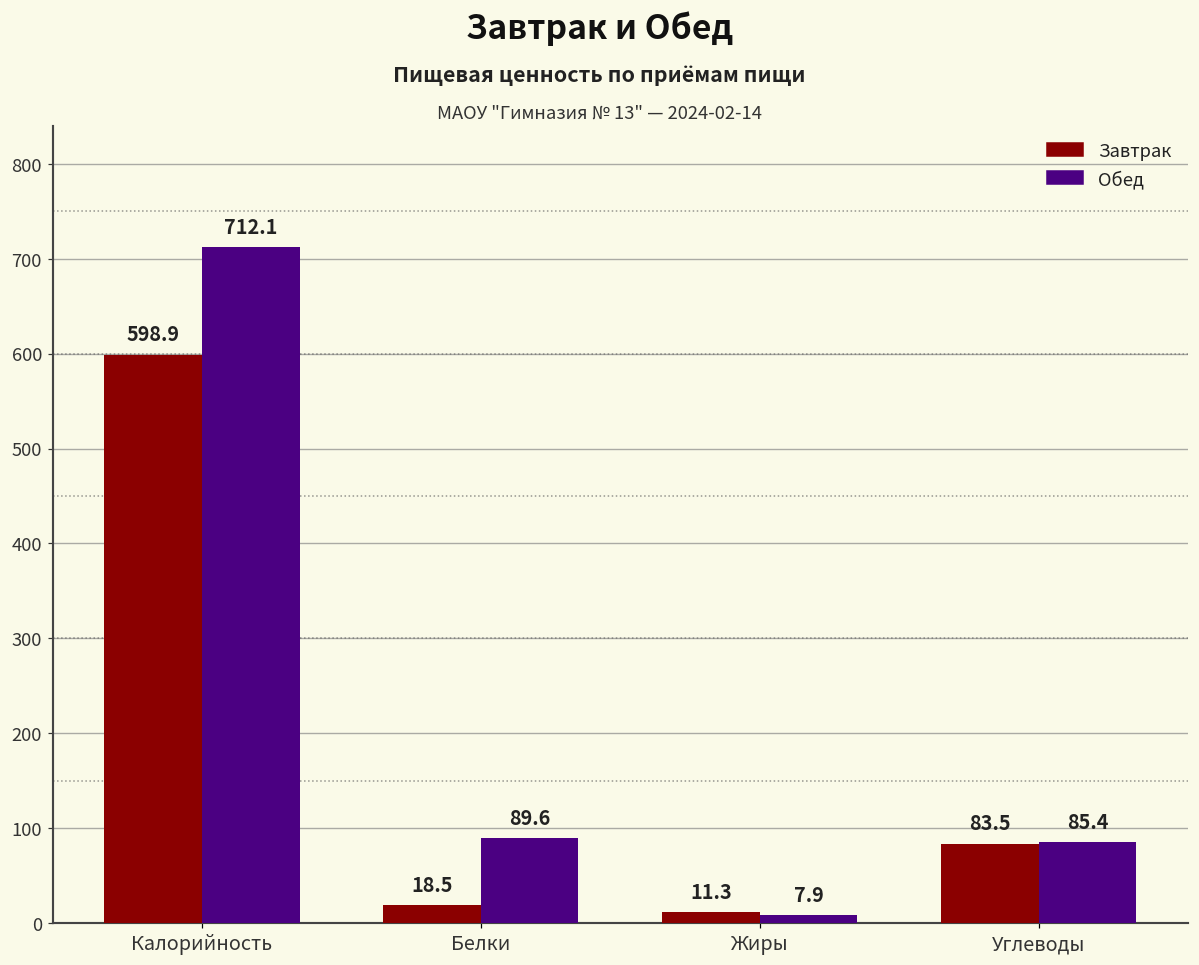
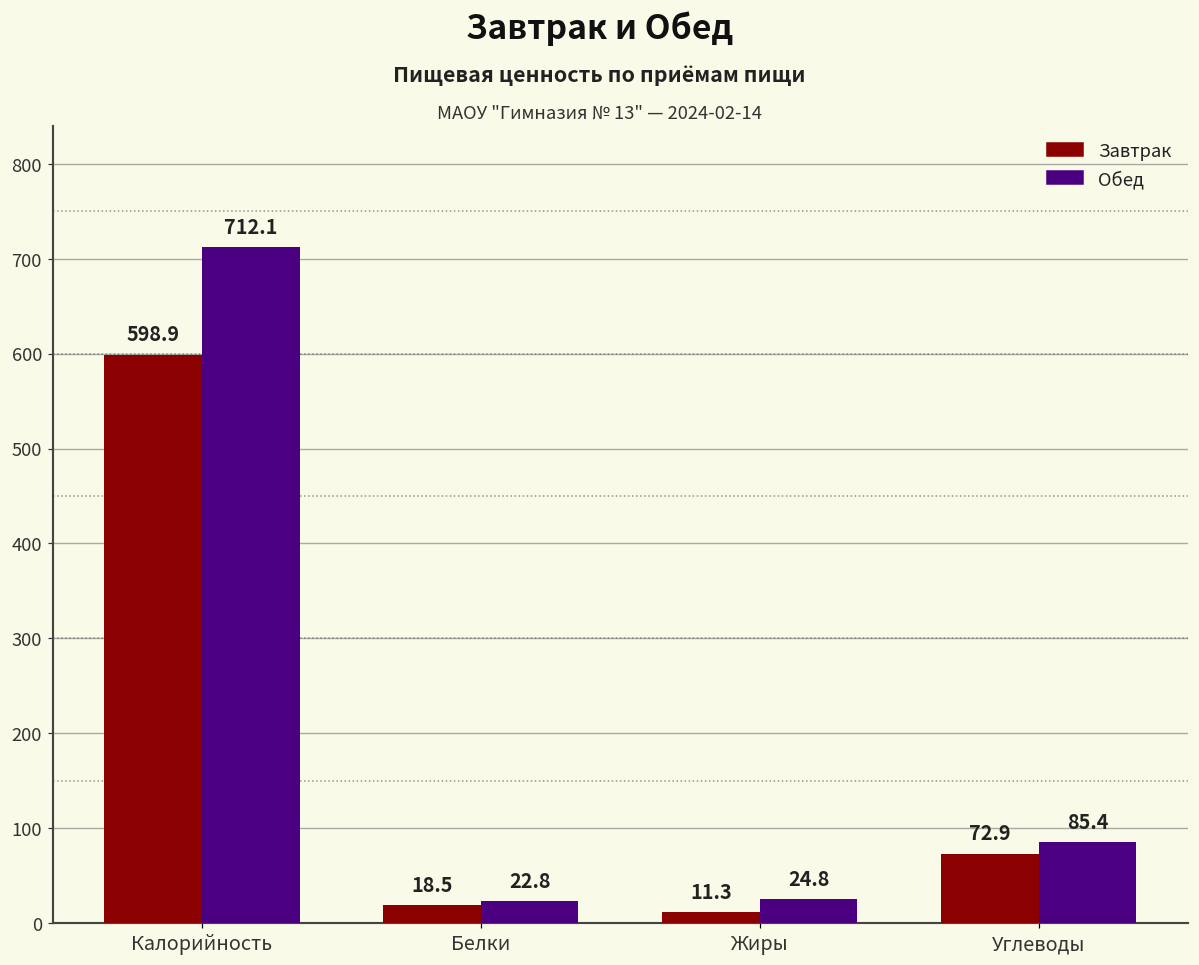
  {
    "Завтрак": {
      "Калорийность": 598.9,
      "Белки": 18.5,
      "Жиры": 11.3,
-     "Углеводы": 83.5
+     "Углеводы": 72.9
    },
    "Обед": {
      "Калорийность": 712.1,
-     "Белки": 89.6,
-     "Жиры": 7.9,
+     "Белки": 22.8,
+     "Жиры": 24.8,
      "Углеводы": 85.4
    }
  }
